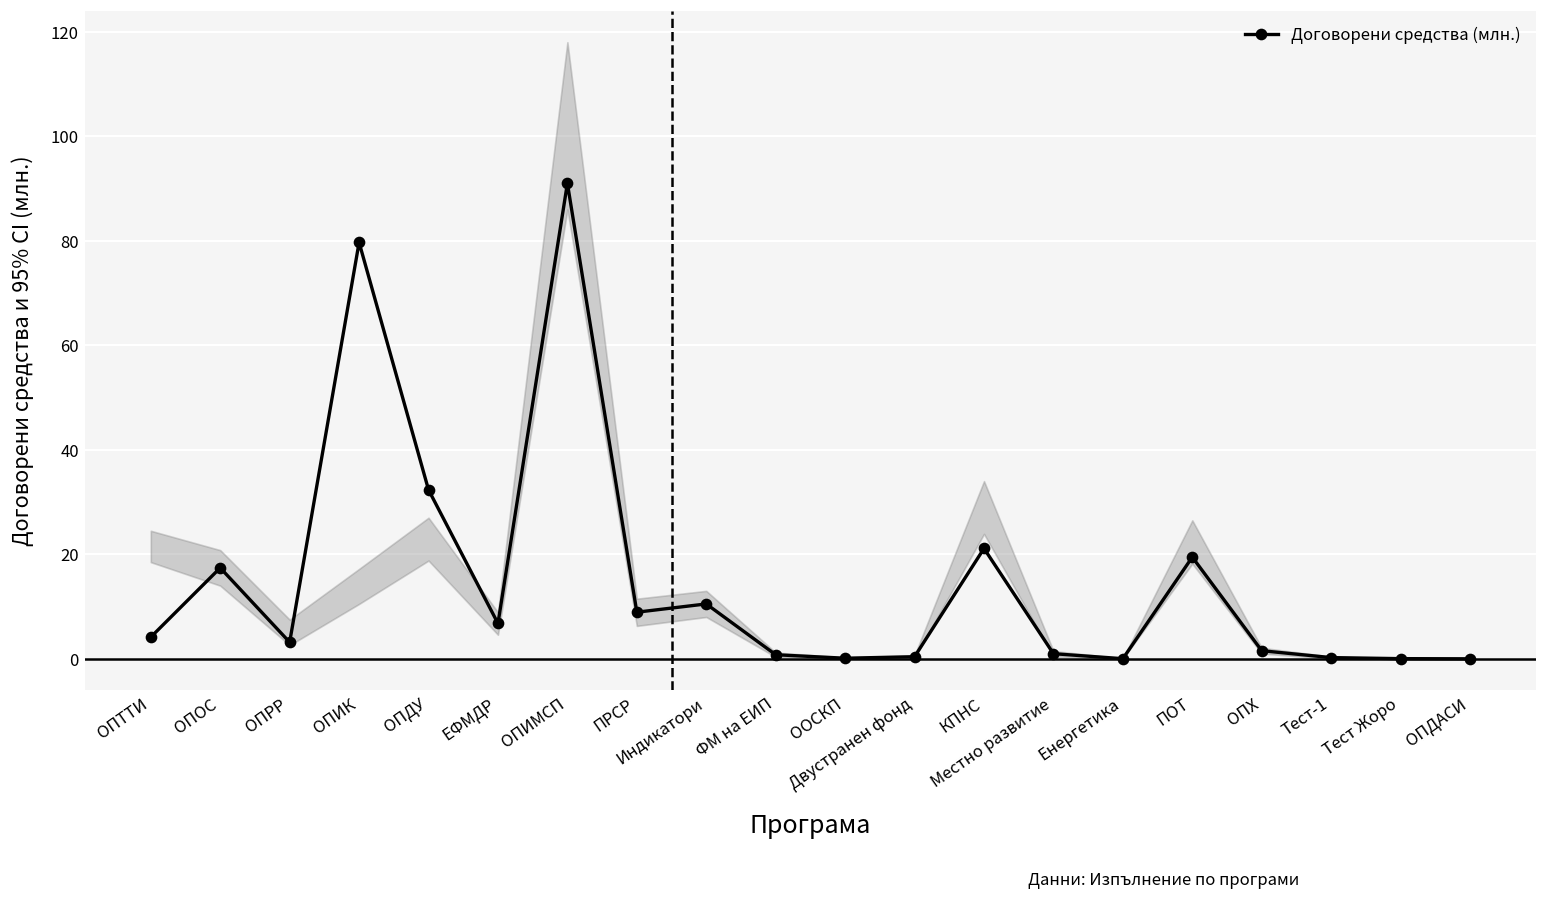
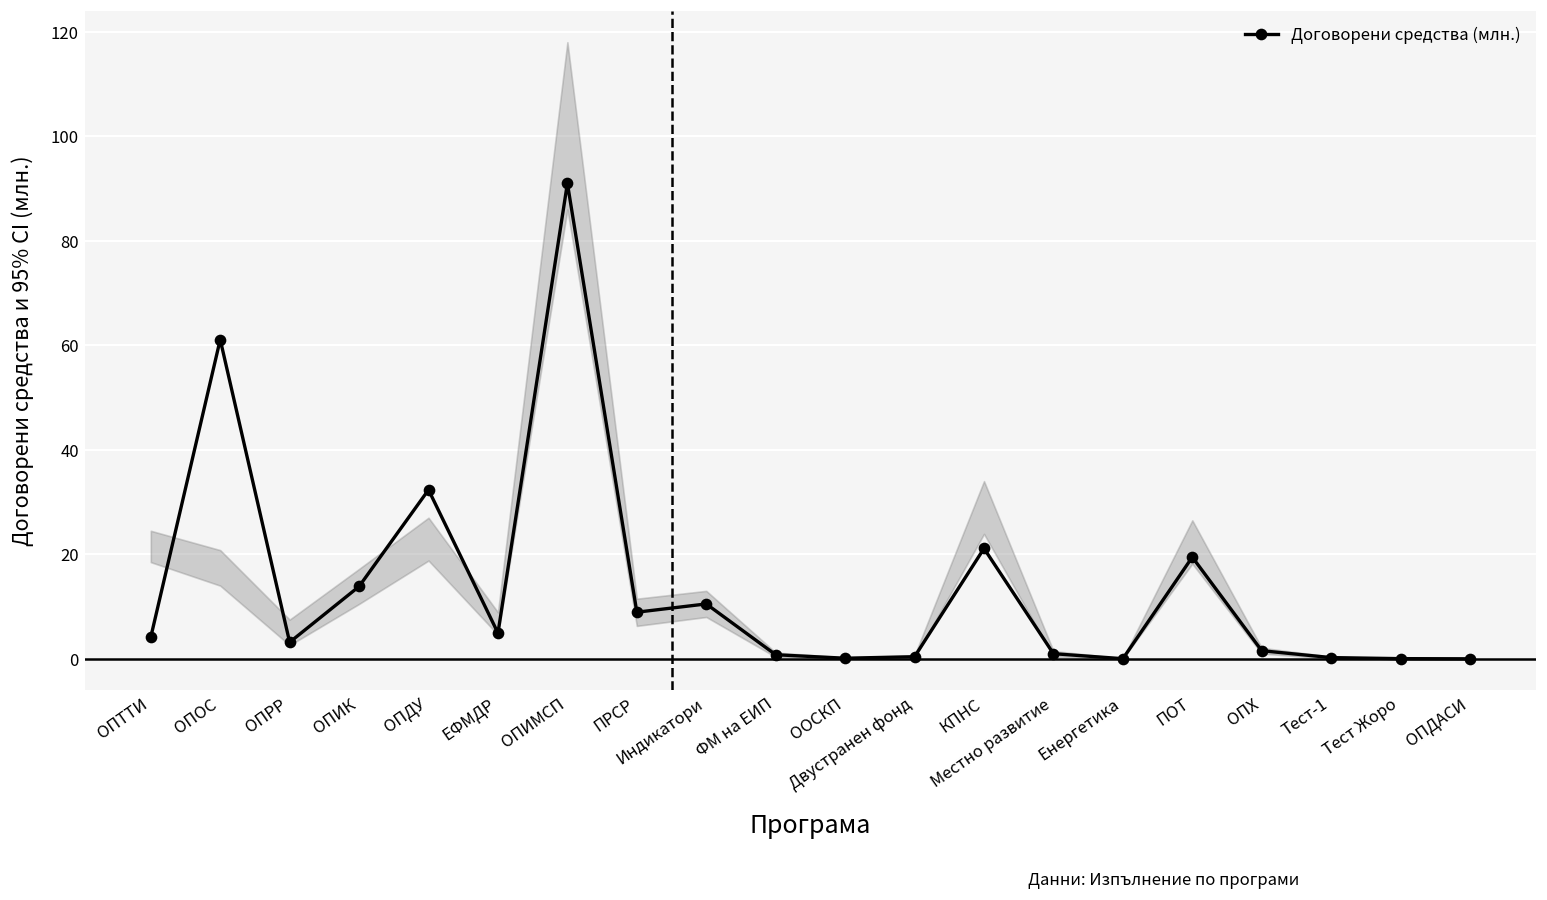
  {
    "Договорени средства (млн.)": {
      "ОПТТИ": 4,
-     "ОПОС": 17,
+     "ОПОС": 61,
      "ОПРР": 3,
-     "ОПИК": 80,
+     "ОПИК": 14,
      "ОПДУ": 32,
-     "ЕФМДР": 7,
+     "ЕФМДР": 5,
      "ОПИМСП": 91,
      "ПРСР": 9,
      "Индикатори": 11,
      "КПНС": 21,
      "ПОТ": 19
    }
  }
